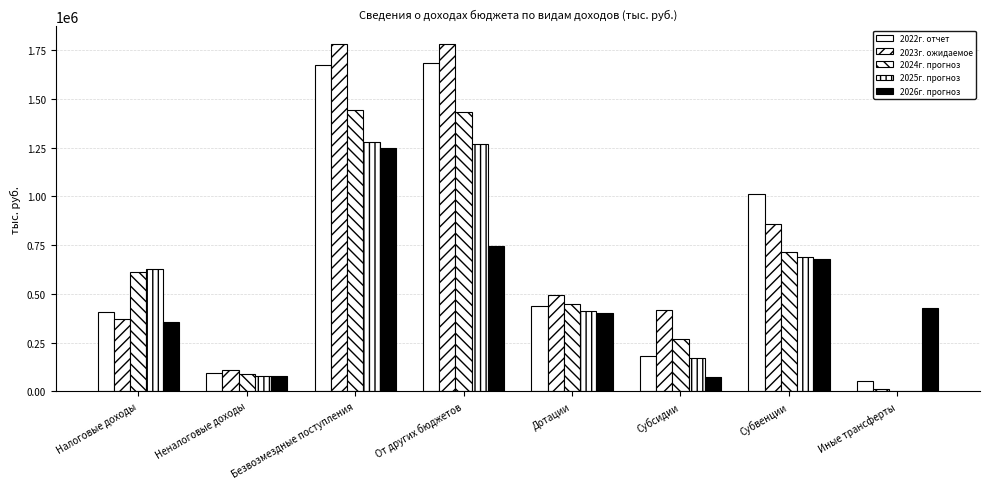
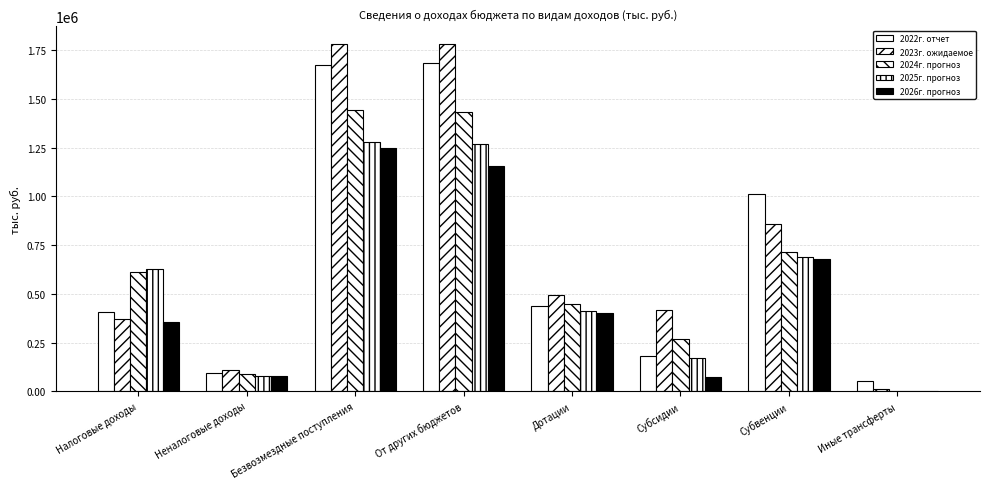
  {
    "2026г. прогноз": {
      "Налоговые доходы": 360000,
      "Неналоговые доходы": 80000,
      "Безвозмездные поступления": 1250000,
-     "От других бюджетов": 750000,
+     "От других бюджетов": 1160000,
      "Дотации": 400000,
      "Субсидии": 70000,
      "Субвенции": 680000,
-     "Иные трансферты": 430000
+     "Иные трансферты": 0
    }
  }
